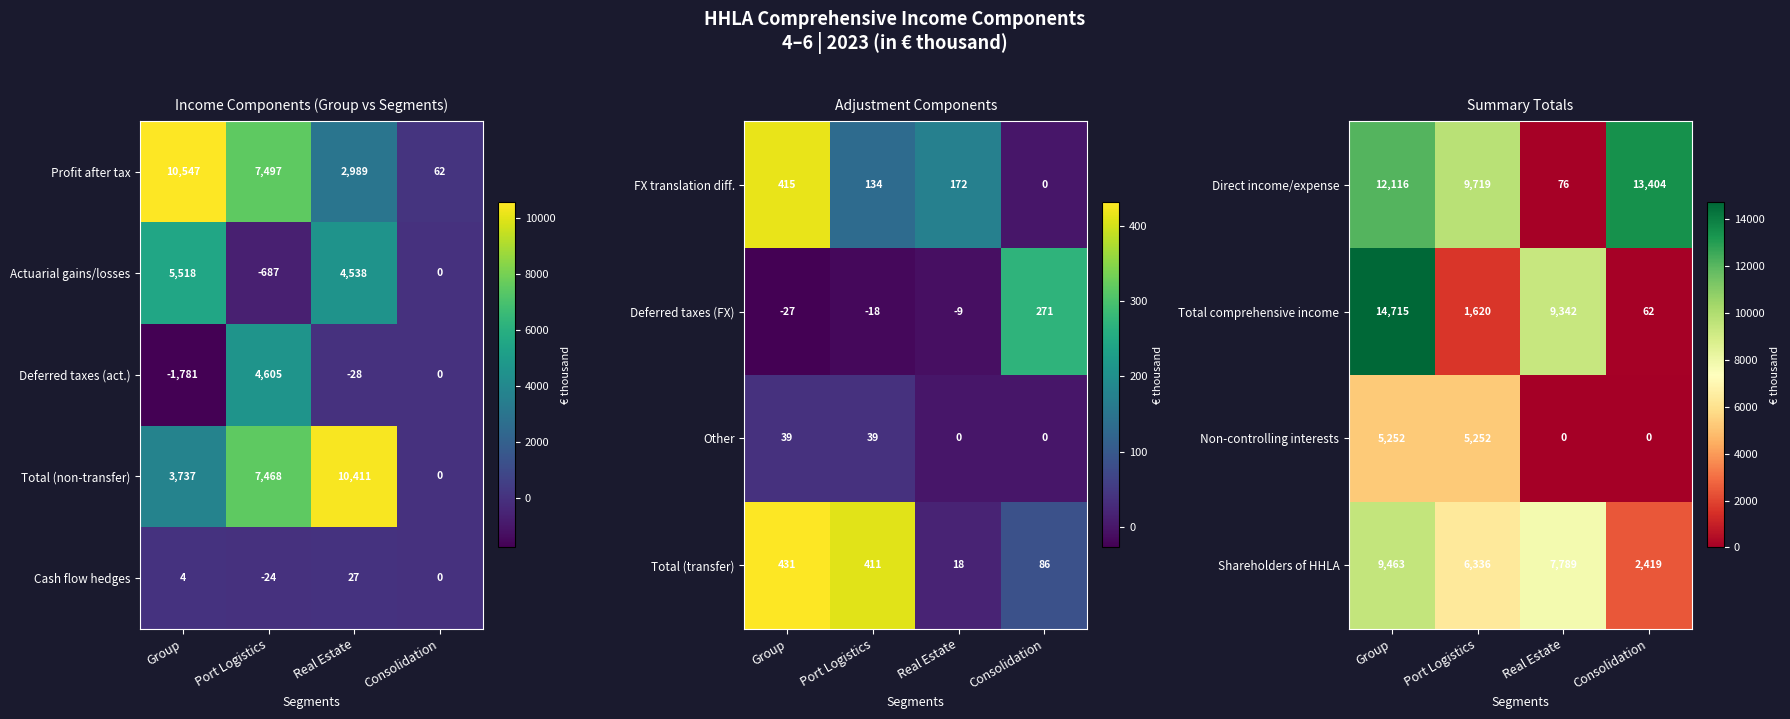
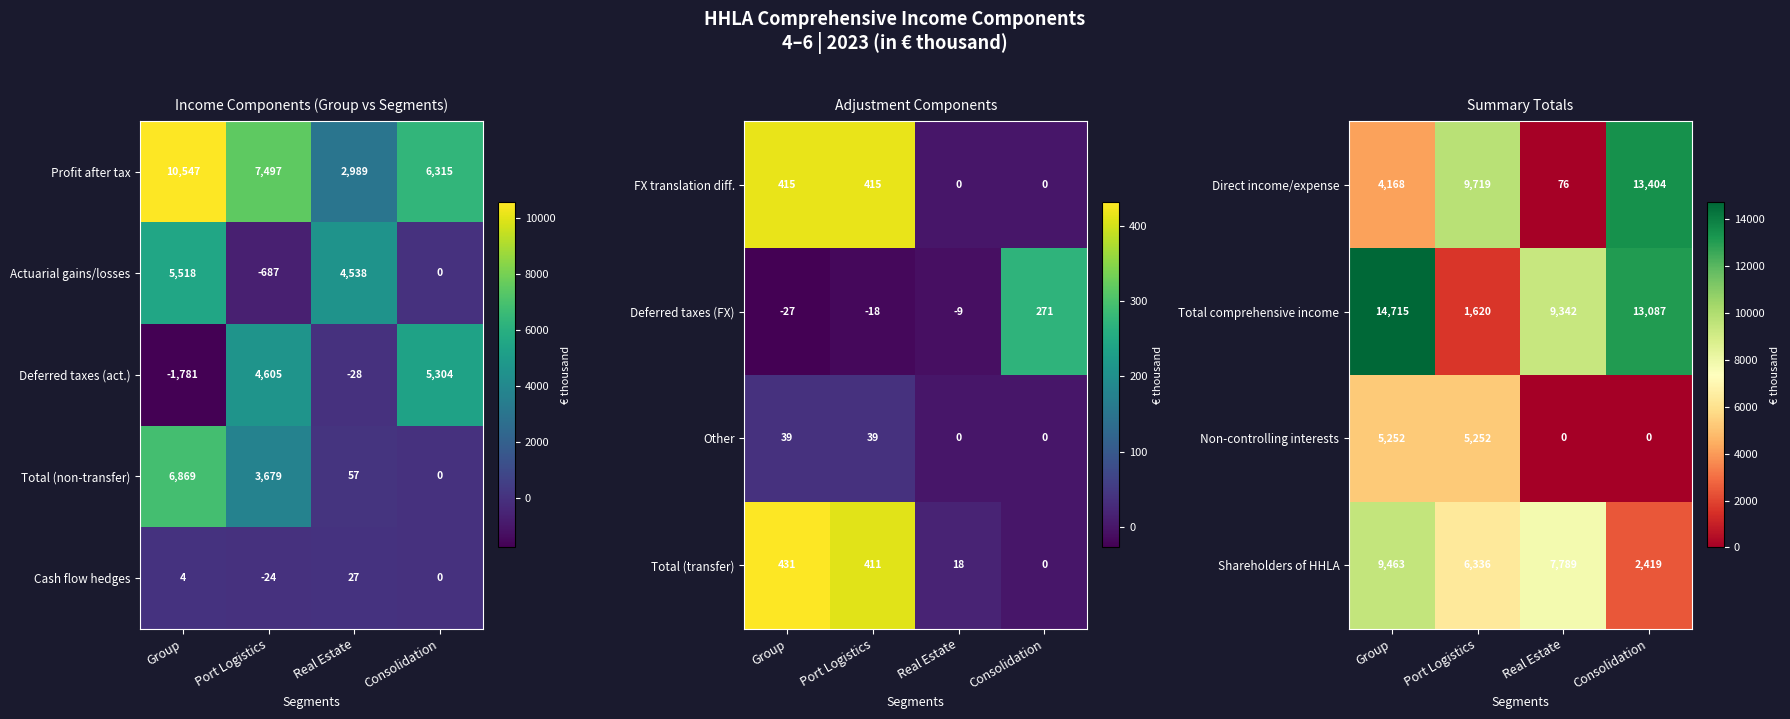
  {
    "Income Components (Group vs Segments)": {
      "Profit after tax": {
        "Group": "10,547",
        "Port Logistics": "7,497",
        "Real Estate": "2,989",
-       "Consolidation": "62"
+       "Consolidation": "6,315"
      },
      "Actuarial gains/losses": {
        "Group": "5,518",
        "Port Logistics": "-687",
        "Real Estate": "4,538",
        "Consolidation": "0"
      },
      "Deferred taxes (act.)": {
        "Group": "-1,781",
        "Port Logistics": "4,605",
        "Real Estate": "-28",
-       "Consolidation": "0"
+       "Consolidation": "5,304"
      },
      "Total (non-transfer)": {
-       "Group": "3,737",
-       "Port Logistics": "7,468",
-       "Real Estate": "10,411",
+       "Group": "6,869",
+       "Port Logistics": "3,679",
+       "Real Estate": "57",
        "Consolidation": "0"
      },
      "Cash flow hedges": {
        "Group": "4",
        "Port Logistics": "-24",
        "Real Estate": "27",
        "Consolidation": "0"
      }
    },
    "Adjustment Components": {
      "FX translation diff.": {
        "Group": "415",
-       "Port Logistics": "134",
-       "Real Estate": "172",
+       "Port Logistics": "415",
+       "Real Estate": "0",
        "Consolidation": "0"
      },
      "Deferred taxes (FX)": {
        "Group": "-27",
        "Port Logistics": "-18",
        "Real Estate": "-9",
        "Consolidation": "271"
      },
      "Other": {
        "Group": "39",
        "Port Logistics": "39",
        "Real Estate": "0",
        "Consolidation": "0"
      },
      "Total (transfer)": {
        "Group": "431",
        "Port Logistics": "411",
        "Real Estate": "18",
-       "Consolidation": "86"
+       "Consolidation": "0"
      }
    },
    "Summary Totals": {
      "Direct income/expense": {
-       "Group": "12,116",
+       "Group": "4,168",
        "Port Logistics": "9,719",
        "Real Estate": "76",
        "Consolidation": "13,404"
      },
      "Total comprehensive income": {
        "Group": "14,715",
        "Port Logistics": "1,620",
        "Real Estate": "9,342",
-       "Consolidation": "62"
+       "Consolidation": "13,087"
      },
      "Non-controlling interests": {
        "Group": "5,252",
        "Port Logistics": "5,252",
        "Real Estate": "0",
        "Consolidation": "0"
      },
      "Shareholders of HHLA": {
        "Group": "9,463",
        "Port Logistics": "6,336",
        "Real Estate": "7,789",
        "Consolidation": "2,419"
      }
    }
  }
